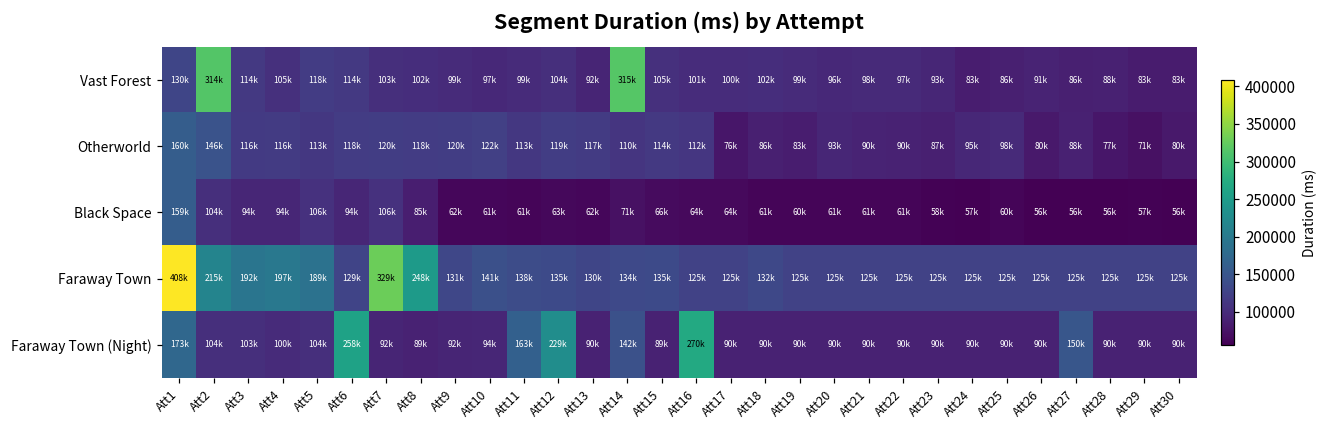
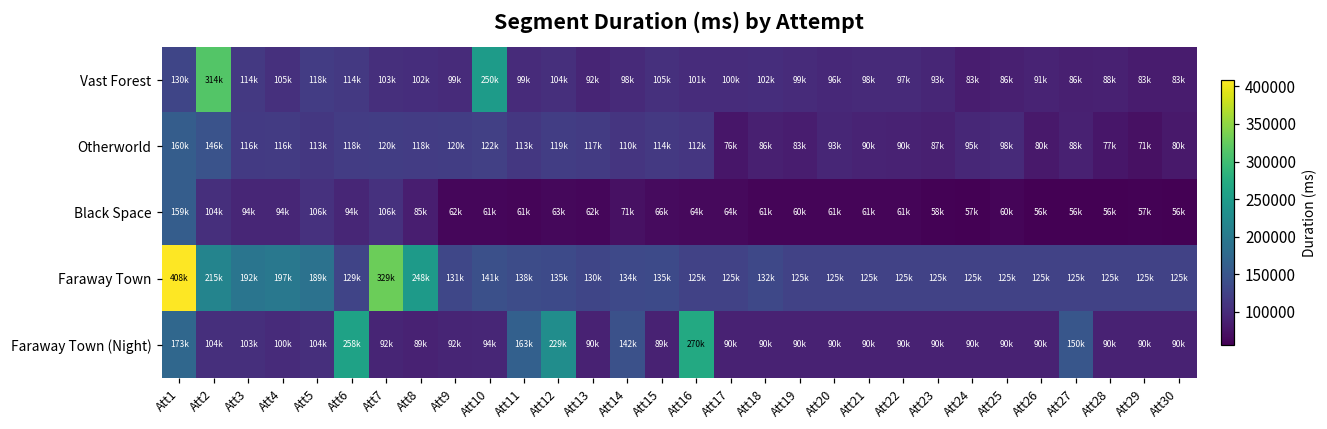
  {
    "Vast Forest": {
      "Att1": "130k",
      "Att2": "314k",
      "Att3": "114k",
      "Att4": "105k",
      "Att5": "118k",
      "Att6": "114k",
      "Att7": "103k",
      "Att8": "102k",
      "Att9": "99k",
-     "Att10": "97k",
+     "Att10": "250k",
      "Att11": "99k",
      "Att12": "104k",
      "Att13": "92k",
-     "Att14": "315k",
+     "Att14": "98k",
      "Att15": "105k",
      "Att16": "101k",
      "Att17": "100k",
      "Att18": "102k",
      "Att19": "99k",
      "Att20": "96k",
      "Att21": "98k",
      "Att22": "97k",
      "Att23": "93k",
      "Att24": "83k",
      "Att25": "86k",
      "Att26": "91k",
      "Att27": "86k",
      "Att28": "88k",
      "Att29": "83k",
      "Att30": "83k"
    },
    "Otherworld": {
      "Att1": "160k",
      "Att2": "146k",
      "Att3": "116k",
      "Att4": "116k",
      "Att5": "113k",
      "Att6": "118k",
      "Att7": "120k",
      "Att8": "118k",
      "Att9": "120k",
      "Att10": "122k",
      "Att11": "113k",
      "Att12": "119k",
      "Att13": "117k",
      "Att14": "110k",
      "Att15": "114k",
      "Att16": "112k",
      "Att17": "76k",
      "Att18": "86k",
      "Att19": "83k",
      "Att20": "93k",
      "Att21": "90k",
      "Att22": "90k",
      "Att23": "87k",
      "Att24": "95k",
      "Att25": "98k",
      "Att26": "80k",
      "Att27": "88k",
      "Att28": "77k",
      "Att29": "71k",
      "Att30": "80k"
    },
    "Black Space": {
      "Att1": "159k",
      "Att2": "104k",
      "Att3": "94k",
      "Att4": "94k",
      "Att5": "106k",
      "Att6": "94k",
      "Att7": "106k",
      "Att8": "85k",
      "Att9": "62k",
      "Att10": "61k",
      "Att11": "61k",
      "Att12": "63k",
      "Att13": "62k",
      "Att14": "71k",
      "Att15": "66k",
      "Att16": "64k",
      "Att17": "64k",
      "Att18": "61k",
      "Att19": "60k",
      "Att20": "61k",
      "Att21": "61k",
      "Att22": "61k",
      "Att23": "58k",
      "Att24": "57k",
      "Att25": "60k",
      "Att26": "56k",
      "Att27": "56k",
      "Att28": "56k",
      "Att29": "57k",
      "Att30": "56k"
    },
    "Faraway Town": {
      "Att1": "408k",
      "Att2": "215k",
      "Att3": "192k",
      "Att4": "197k",
      "Att5": "189k",
      "Att6": "129k",
      "Att7": "329k",
      "Att8": "248k",
      "Att9": "131k",
      "Att10": "141k",
      "Att11": "138k",
      "Att12": "135k",
      "Att13": "130k",
      "Att14": "134k",
      "Att15": "135k",
      "Att16": "125k",
      "Att17": "125k",
      "Att18": "132k",
      "Att19": "125k",
      "Att20": "125k",
      "Att21": "125k",
      "Att22": "125k",
      "Att23": "125k",
      "Att24": "125k",
      "Att25": "125k",
      "Att26": "125k",
      "Att27": "125k",
      "Att28": "125k",
      "Att29": "125k",
      "Att30": "125k"
    },
    "Faraway Town (Night)": {
      "Att1": "173k",
      "Att2": "104k",
      "Att3": "103k",
      "Att4": "100k",
      "Att5": "104k",
      "Att6": "258k",
      "Att7": "92k",
      "Att8": "89k",
      "Att9": "92k",
      "Att10": "94k",
      "Att11": "163k",
      "Att12": "229k",
      "Att13": "90k",
      "Att14": "142k",
      "Att15": "89k",
      "Att16": "270k",
      "Att17": "90k",
      "Att18": "90k",
      "Att19": "90k",
      "Att20": "90k",
      "Att21": "90k",
      "Att22": "90k",
      "Att23": "90k",
      "Att24": "90k",
      "Att25": "90k",
      "Att26": "90k",
      "Att27": "150k",
      "Att28": "90k",
      "Att29": "90k",
      "Att30": "90k"
    }
  }
